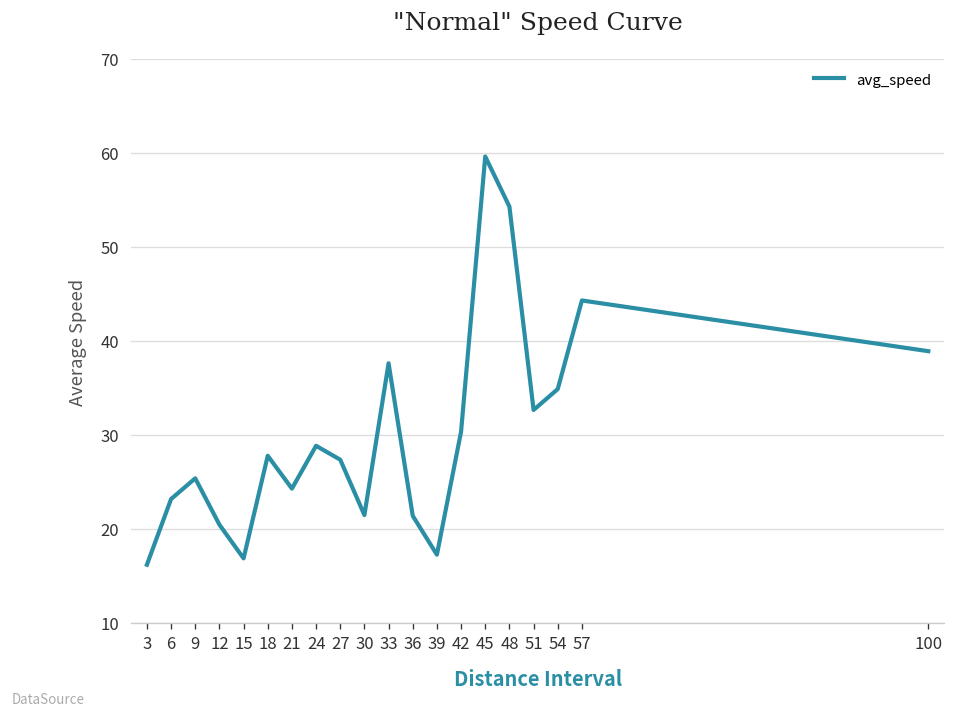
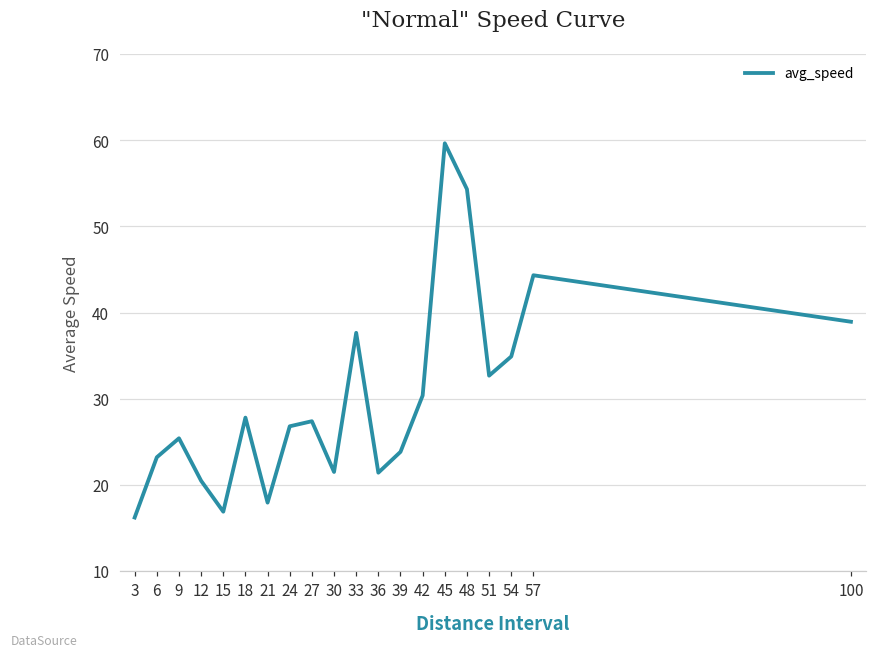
  {
    "3": 16,
    "6": 23,
    "9": 25,
    "12": 20,
    "15": 17,
    "18": 28,
-   "21": 24,
-   "24": 29,
+   "21": 18,
+   "24": 27,
    "27": 27,
    "30": 22,
    "33": 38,
    "36": 21,
-   "39": 17,
+   "39": 24,
    "42": 30,
    "45": 60,
    "48": 54,
    "51": 33,
    "54": 35,
    "57": 44,
    "100": 39
  }
